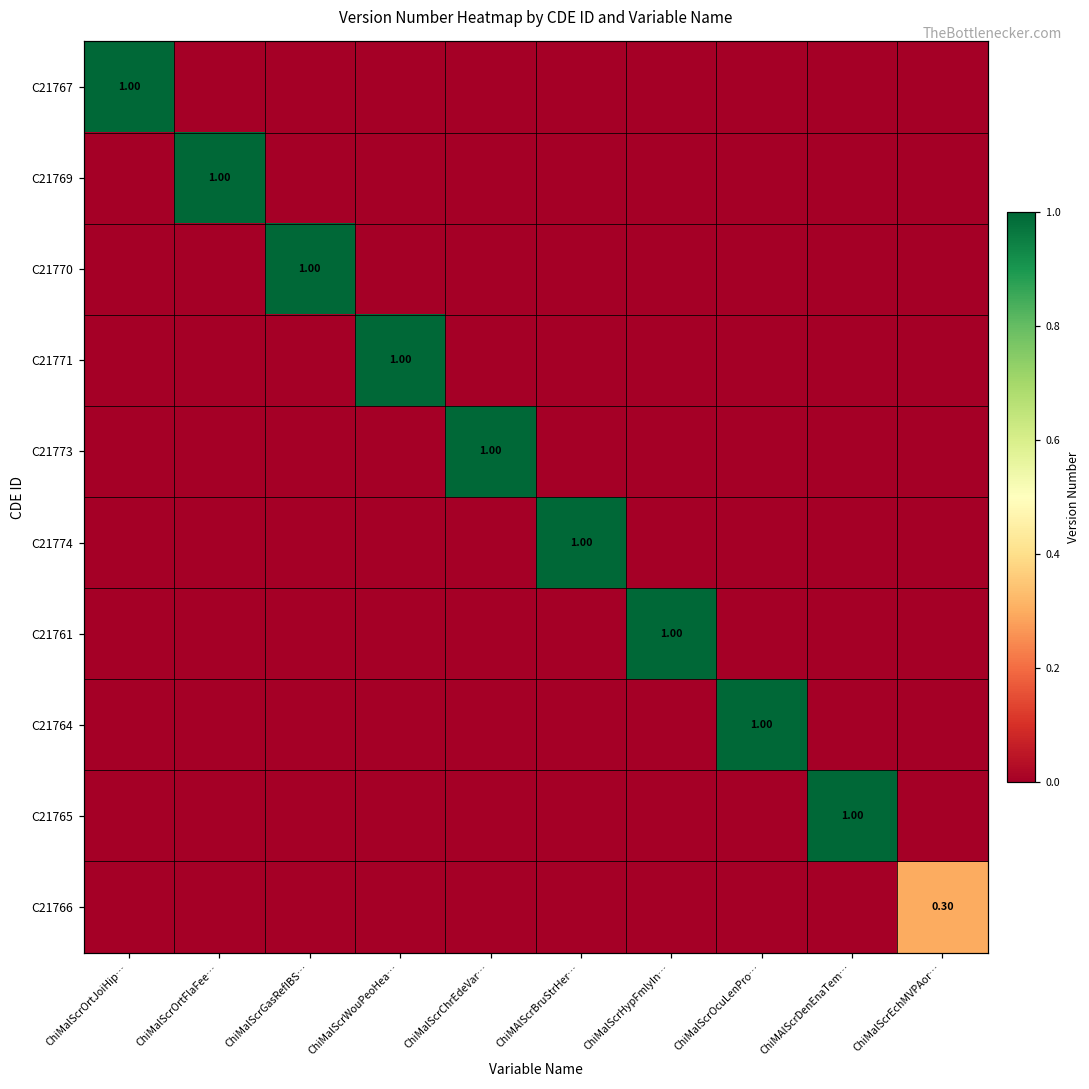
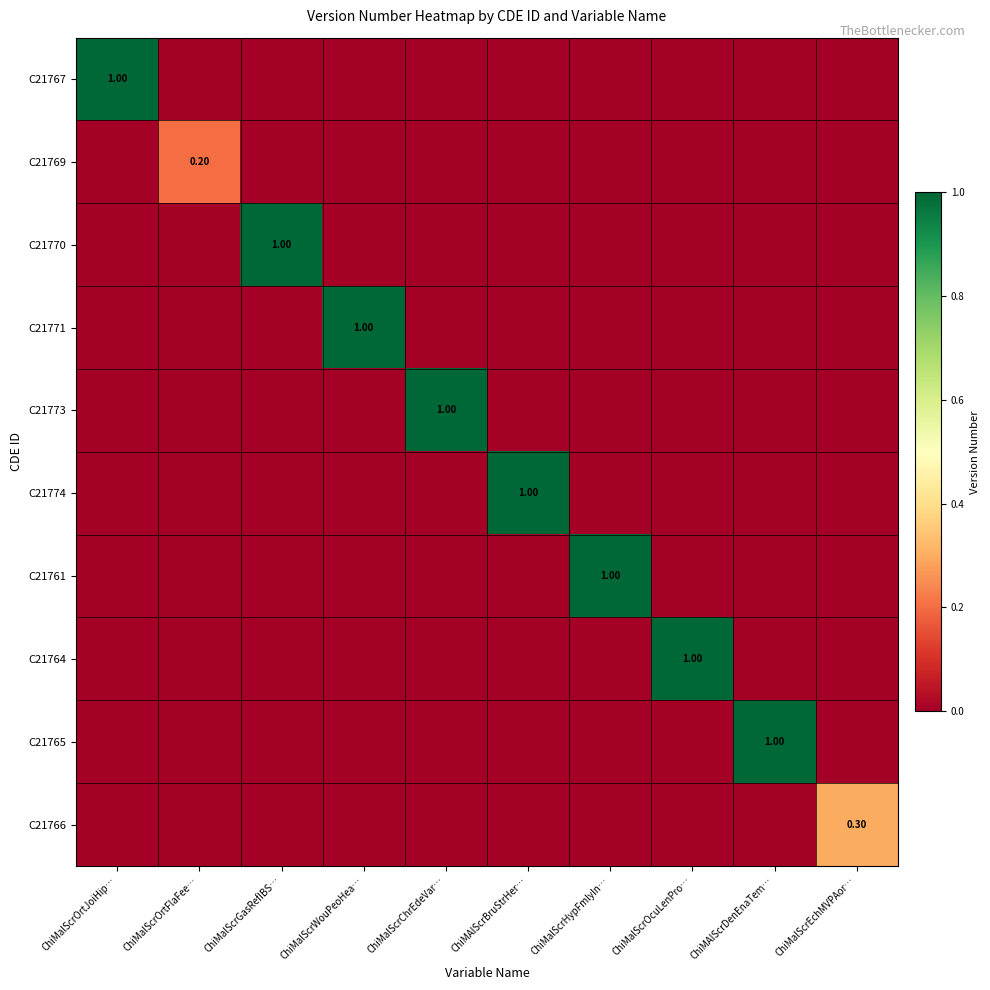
  {
    "C21767": {
      "ChiMalScrOrtJoiHip…": 1.00
    },
    "C21769": {
-     "ChiMalScrOrtFlaFee…": 1.00
+     "ChiMalScrOrtFlaFee…": 0.20
    },
    "C21770": {
      "ChiMalScrGasRefIBS…": 1.00
    },
    "C21771": {
      "ChiMalScrWouPeoHea…": 1.00
    },
    "C21773": {
      "ChiMalScrChrEdeVar…": 1.00
    },
    "C21774": {
      "ChiMAlScrBruStrHer…": 1.00
    },
    "C21761": {
      "ChiMalScrHypFmlyIn…": 1.00
    },
    "C21764": {
      "ChiMalScrOcuLenPro…": 1.00
    },
    "C21765": {
      "ChiMAlScrDenEnaTem…": 1.00
    },
    "C21766": {
      "ChiMalScrEchMVPAor…": 0.30
    }
  }
